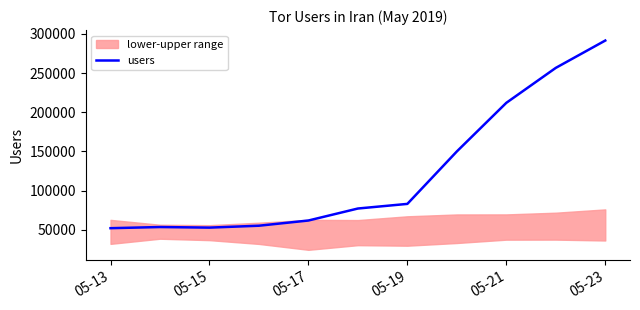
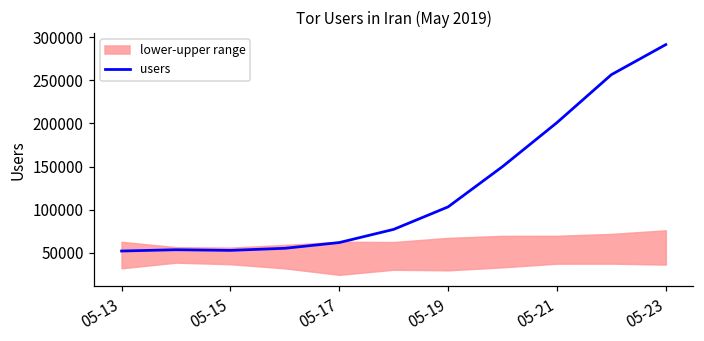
  {
    "users": {
      "05-13": 50000,
-     "05-19": 80000,
-     "05-21": 210000,
+     "05-19": 100000,
+     "05-21": 200000,
      "05-23": 290000
    }
  }
